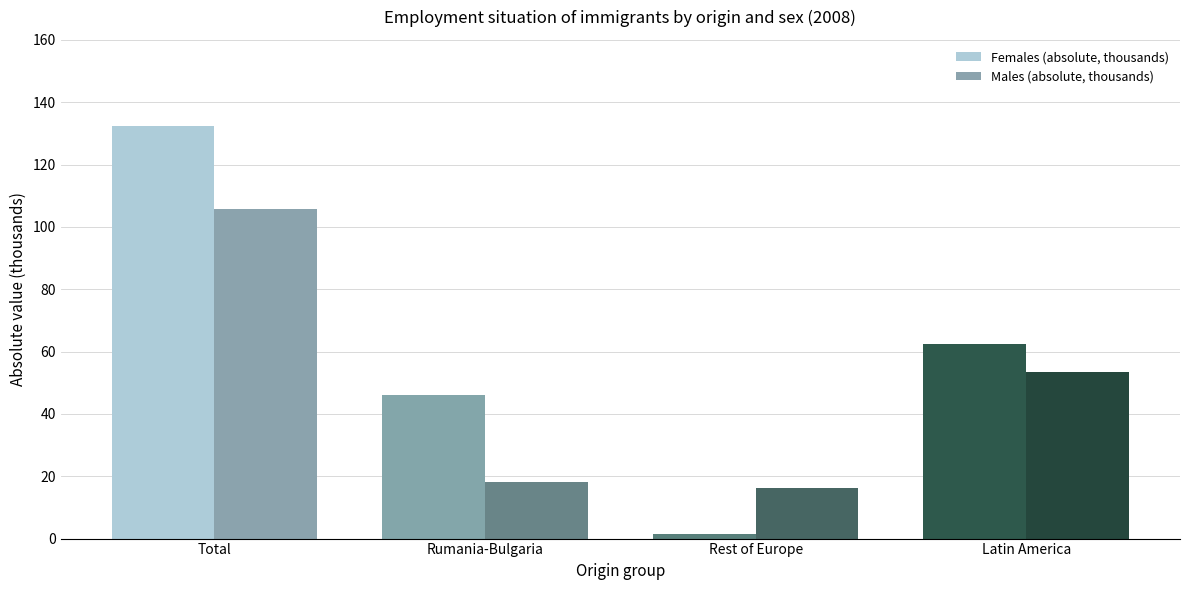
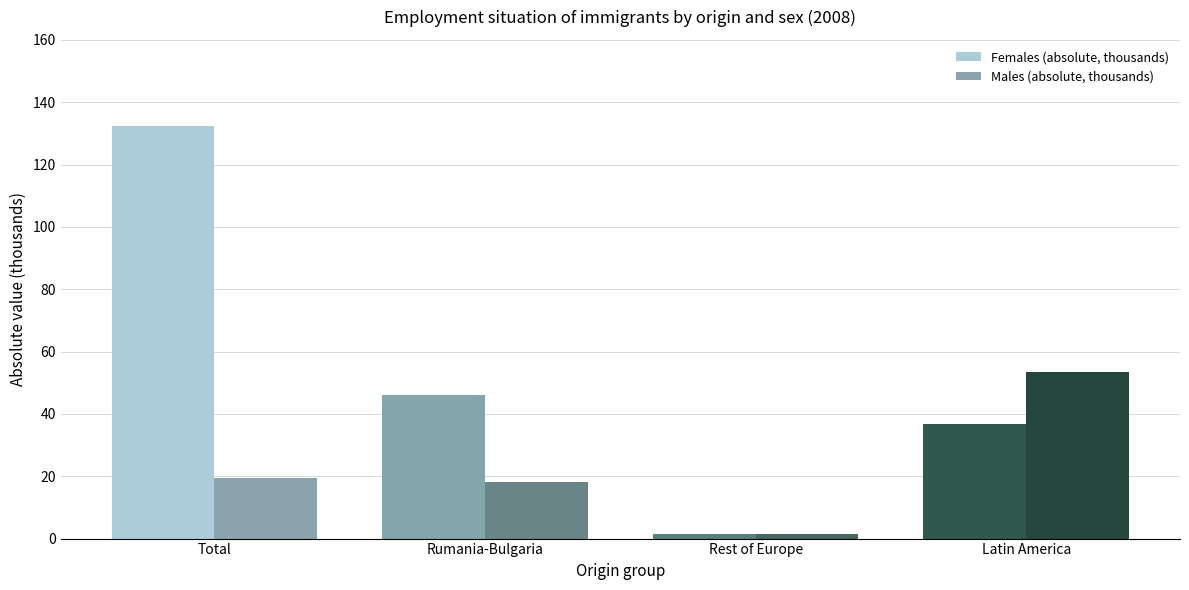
  {
    "Females (absolute, thousands)": {
      "Total": 132,
      "Rumania-Bulgaria": 46,
      "Rest of Europe": 1,
-     "Latin America": 62
+     "Latin America": 37
    },
    "Males (absolute, thousands)": {
-     "Total": 106,
+     "Total": 19,
      "Rumania-Bulgaria": 18,
-     "Rest of Europe": 16,
+     "Rest of Europe": 1,
      "Latin America": 54
    }
  }
